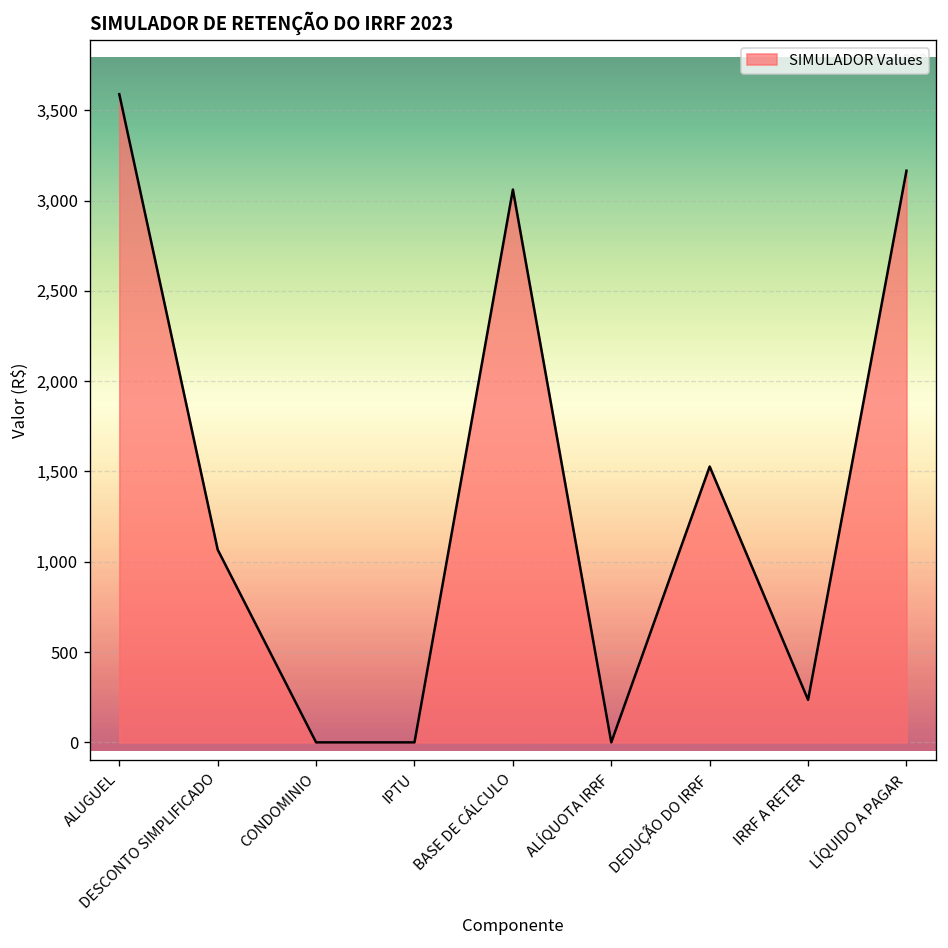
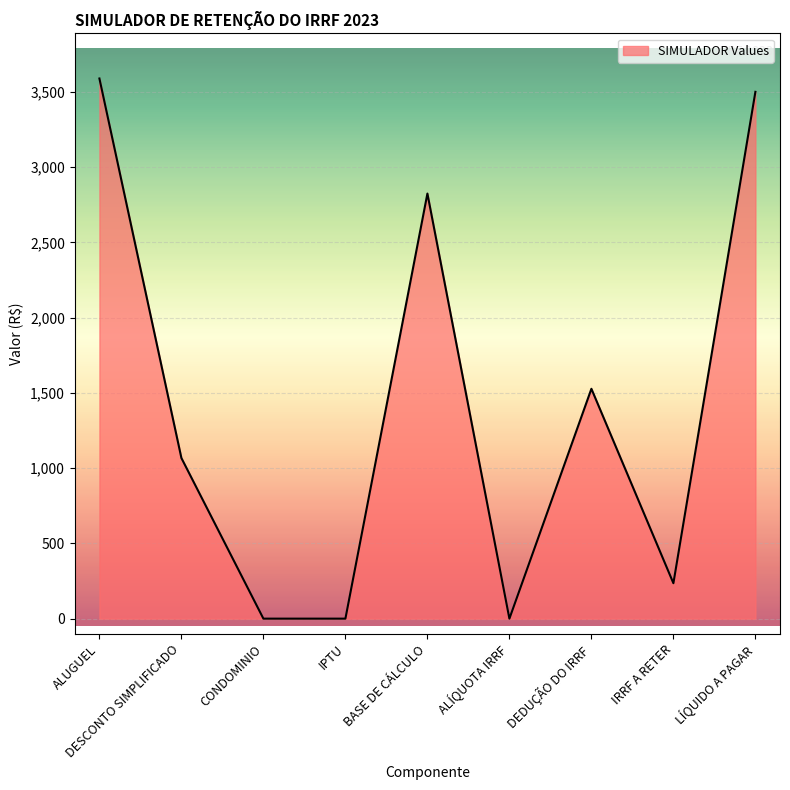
  {
    "ALUGUEL": "3,590",
    "DESCONTO SIMPLIFICADO": "1,070",
    "CONDOMINIO": "0",
    "IPTU": "0",
-   "BASE DE CÁLCULO": "3,060",
+   "BASE DE CÁLCULO": "2,820",
    "ALÍQUOTA IRRF": "0",
    "DEDUÇÃO DO IRRF": "1,530",
    "IRRF A RETER": "240",
-   "LÍQUIDO A PAGAR": "3,170"
+   "LÍQUIDO A PAGAR": "3,500"
  }
